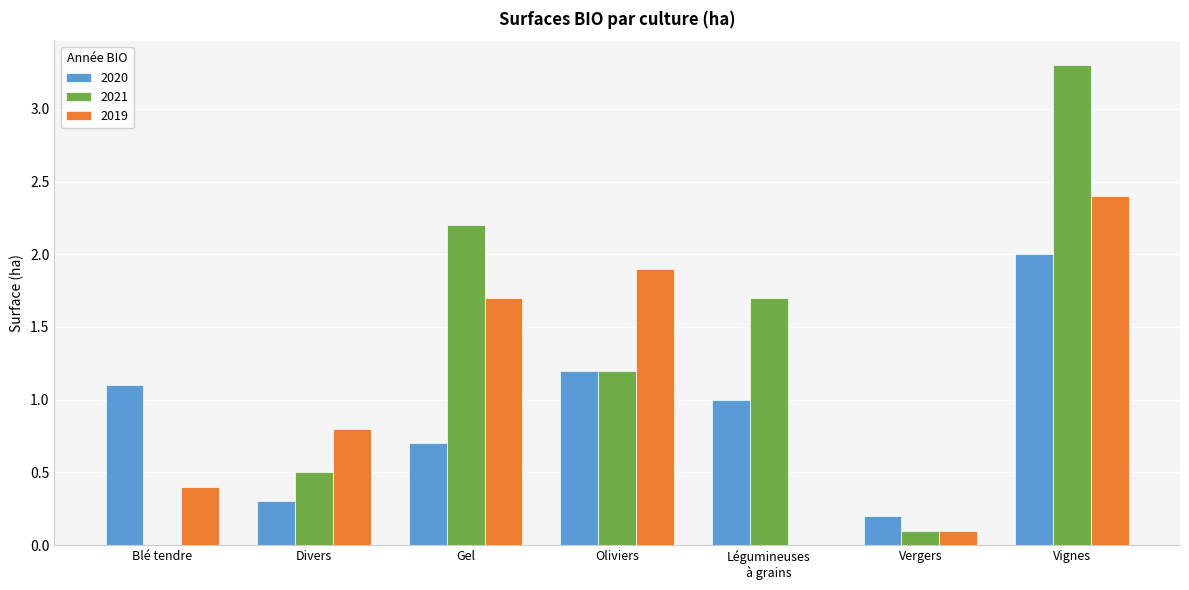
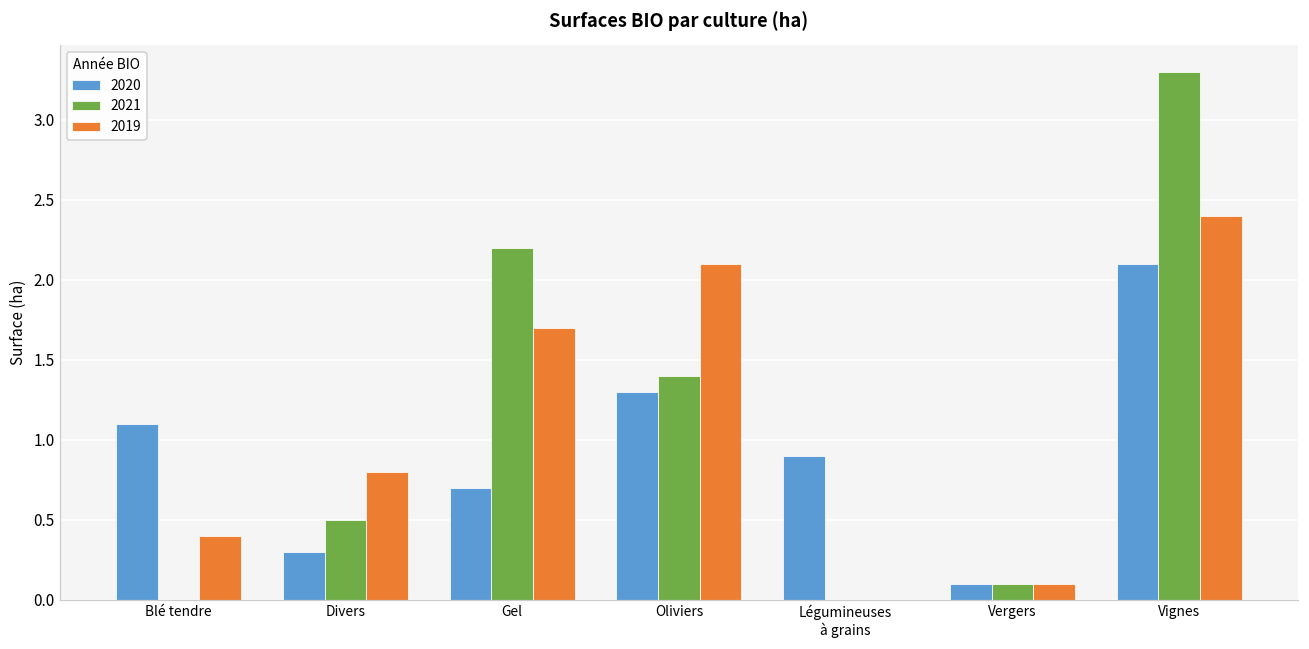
  {
    "2020": {
      "Blé tendre": 1.1,
      "Divers": 0.3,
      "Gel": 0.7,
-     "Oliviers": 1.2,
-     "Légumineuses à grains": 1.0,
-     "Vergers": 0.2,
-     "Vignes": 2.0
+     "Oliviers": 1.3,
+     "Légumineuses à grains": 0.9,
+     "Vergers": 0.1,
+     "Vignes": 2.1
    },
    "2021": {
      "Blé tendre": 0.0,
      "Divers": 0.5,
      "Gel": 2.2,
-     "Oliviers": 1.2,
-     "Légumineuses à grains": 1.7,
+     "Oliviers": 1.4,
+     "Légumineuses à grains": 0.0,
      "Vergers": 0.1,
      "Vignes": 3.3
    },
    "2019": {
      "Blé tendre": 0.4,
      "Divers": 0.8,
      "Gel": 1.7,
-     "Oliviers": 1.9,
+     "Oliviers": 2.1,
      "Légumineuses à grains": 0.0,
      "Vergers": 0.1,
      "Vignes": 2.4
    }
  }
